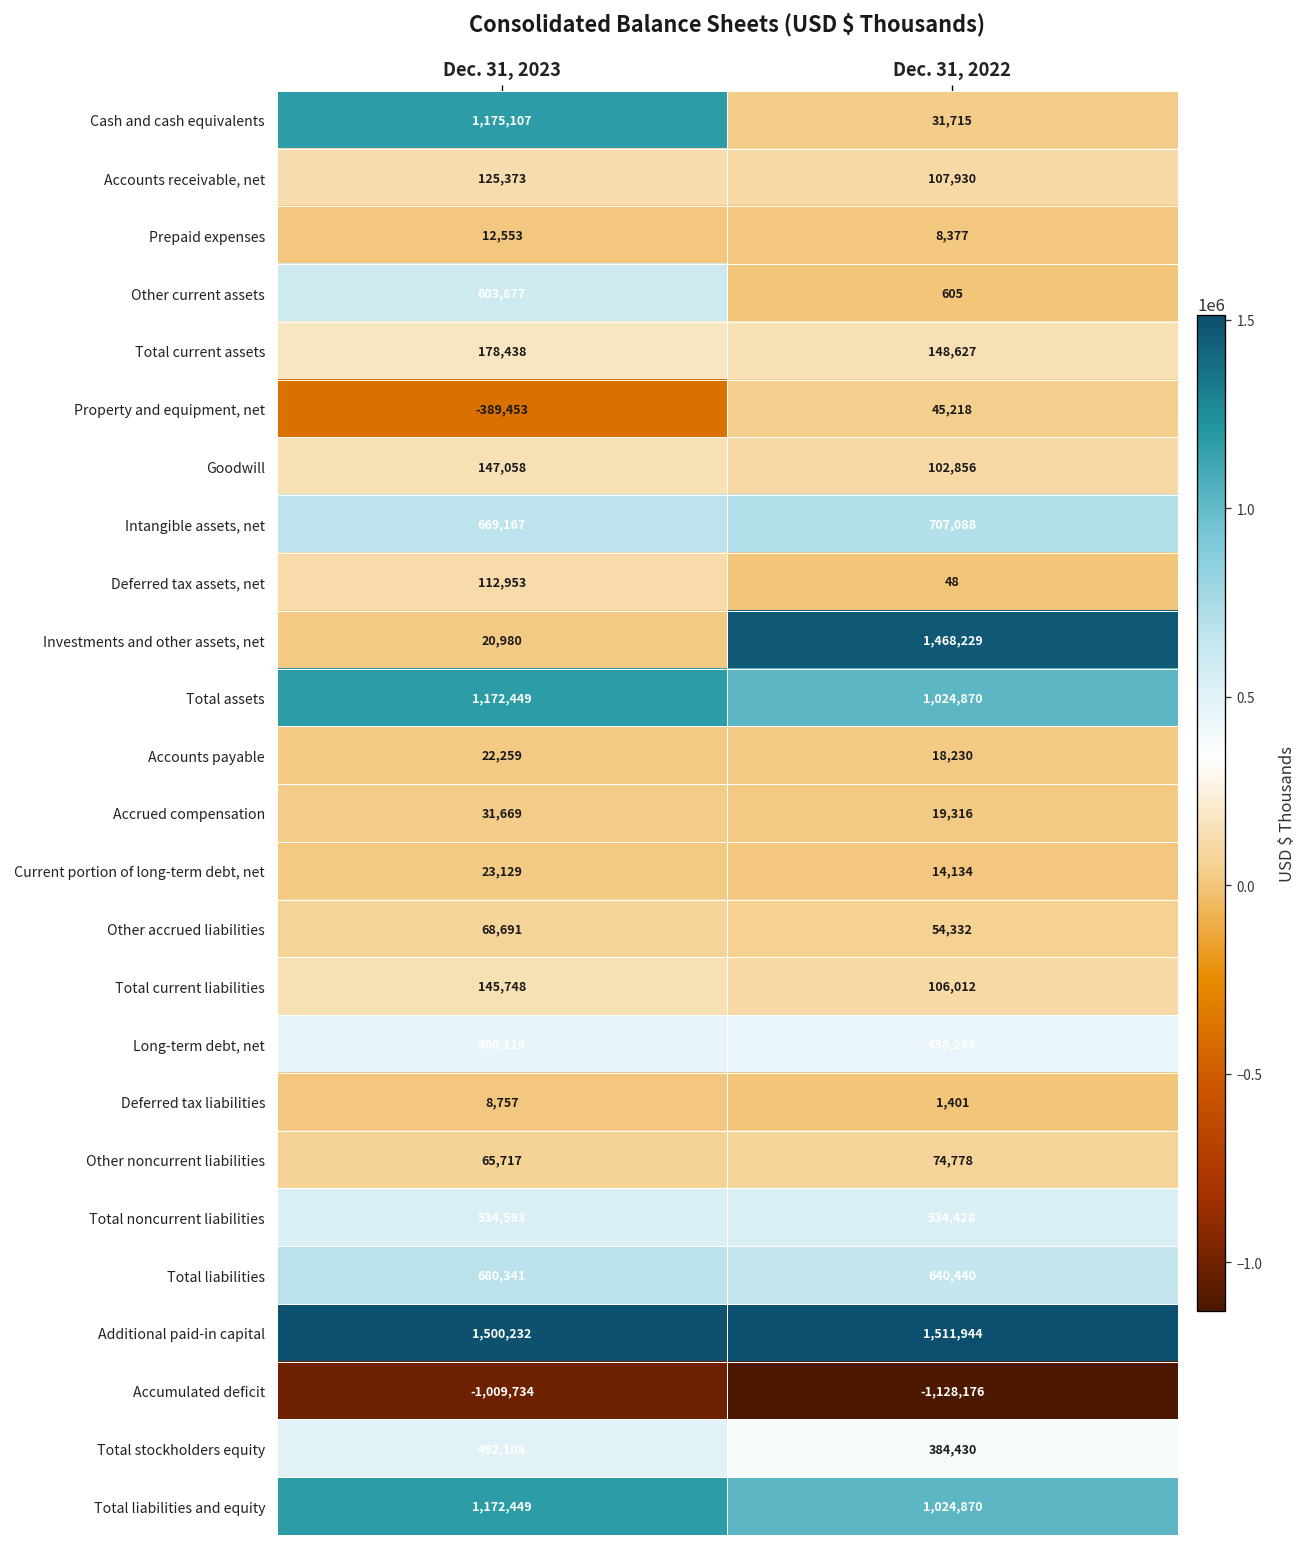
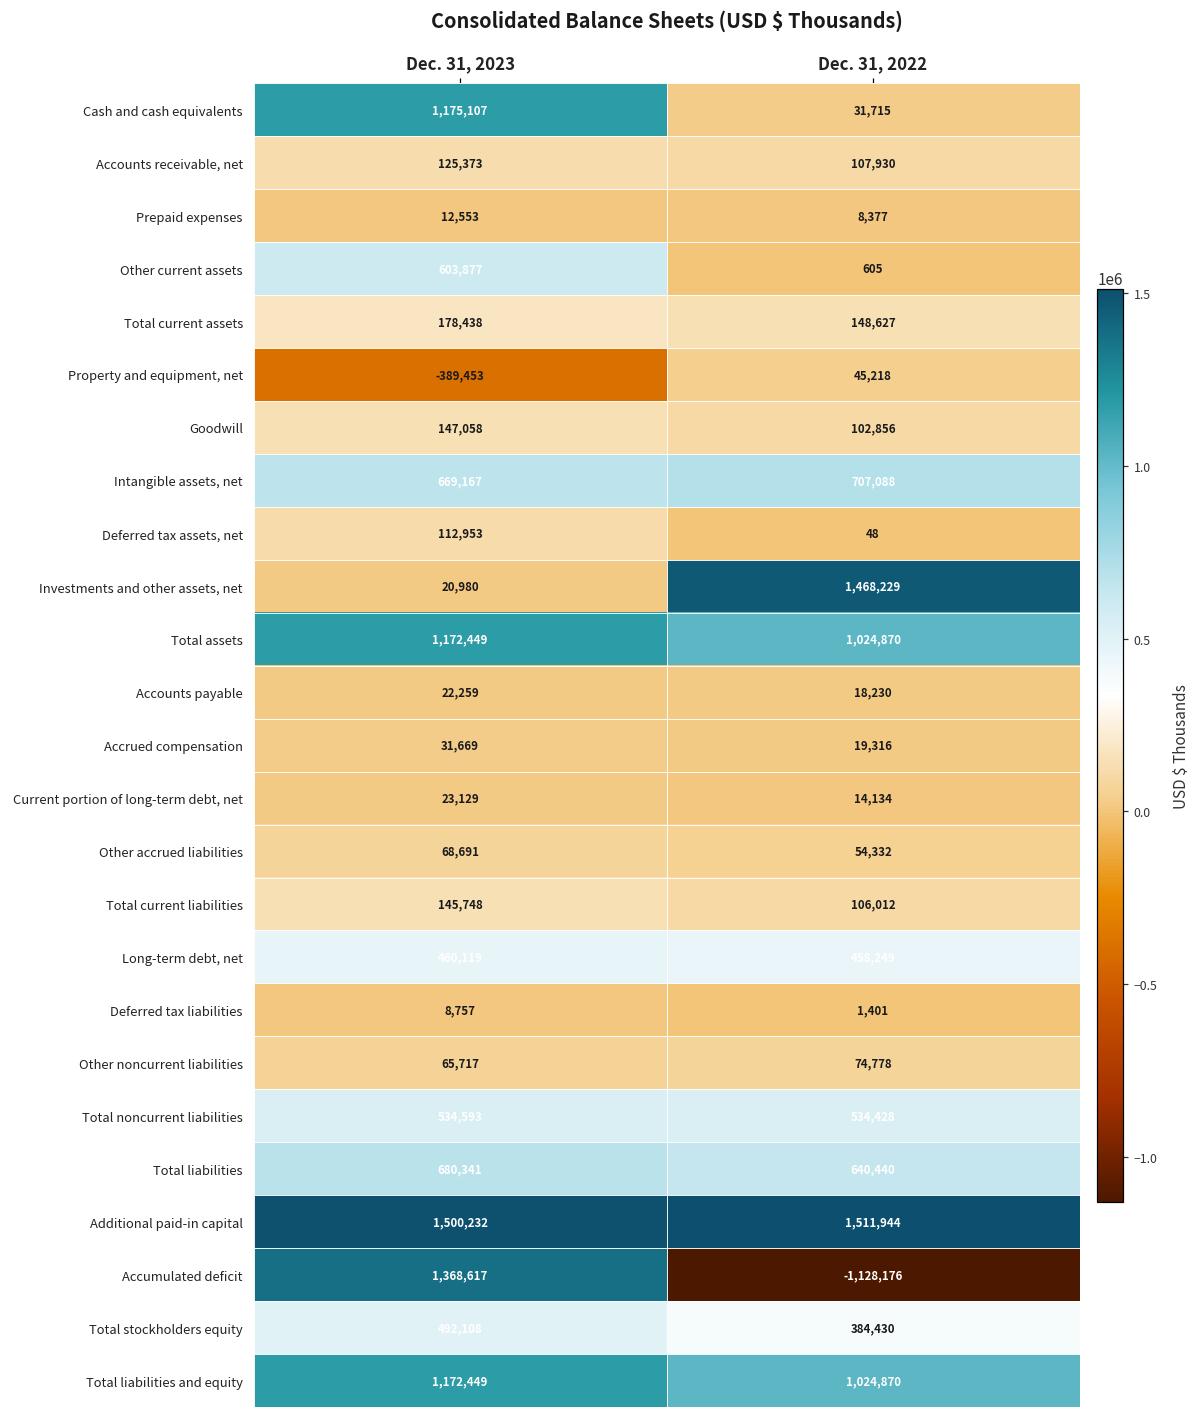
  {
    "Cash and cash equivalents": {
      "Dec. 31, 2023": "1,175,107",
      "Dec. 31, 2022": "31,715"
    },
    "Accounts receivable, net": {
      "Dec. 31, 2023": "125,373",
      "Dec. 31, 2022": "107,930"
    },
    "Prepaid expenses": {
      "Dec. 31, 2023": "12,553",
      "Dec. 31, 2022": "8,377"
    },
    "Other current assets": {
      "Dec. 31, 2023": "603,877",
      "Dec. 31, 2022": "605"
    },
    "Total current assets": {
      "Dec. 31, 2023": "178,438",
      "Dec. 31, 2022": "148,627"
    },
    "Property and equipment, net": {
      "Dec. 31, 2023": "-389,453",
      "Dec. 31, 2022": "45,218"
    },
    "Goodwill": {
      "Dec. 31, 2023": "147,058",
      "Dec. 31, 2022": "102,856"
    },
    "Intangible assets, net": {
      "Dec. 31, 2023": "669,167",
      "Dec. 31, 2022": "707,088"
    },
    "Deferred tax assets, net": {
      "Dec. 31, 2023": "112,953",
      "Dec. 31, 2022": "48"
    },
    "Investments and other assets, net": {
      "Dec. 31, 2023": "20,980",
      "Dec. 31, 2022": "1,468,229"
    },
    "Total assets": {
      "Dec. 31, 2023": "1,172,449",
      "Dec. 31, 2022": "1,024,870"
    },
    "Accounts payable": {
      "Dec. 31, 2023": "22,259",
      "Dec. 31, 2022": "18,230"
    },
    "Accrued compensation": {
      "Dec. 31, 2023": "31,669",
      "Dec. 31, 2022": "19,316"
    },
    "Current portion of long-term debt, net": {
      "Dec. 31, 2023": "23,129",
      "Dec. 31, 2022": "14,134"
    },
    "Other accrued liabilities": {
      "Dec. 31, 2023": "68,691",
      "Dec. 31, 2022": "54,332"
    },
    "Total current liabilities": {
      "Dec. 31, 2023": "145,748",
      "Dec. 31, 2022": "106,012"
    },
    "Deferred tax liabilities": {
      "Dec. 31, 2023": "8,757",
      "Dec. 31, 2022": "1,401"
    },
    "Other noncurrent liabilities": {
      "Dec. 31, 2023": "65,717",
      "Dec. 31, 2022": "74,778"
    },
    "Total liabilities": {
      "Dec. 31, 2023": "680,341",
      "Dec. 31, 2022": "640,440"
    },
    "Additional paid-in capital": {
      "Dec. 31, 2023": "1,500,232",
      "Dec. 31, 2022": "1,511,944"
    },
    "Accumulated deficit": {
-     "Dec. 31, 2023": "-1,009,734",
+     "Dec. 31, 2023": "1,368,617",
      "Dec. 31, 2022": "-1,128,176"
    },
    "Total stockholders equity": {
      "Dec. 31, 2022": "384,430"
    },
    "Total liabilities and equity": {
      "Dec. 31, 2023": "1,172,449",
      "Dec. 31, 2022": "1,024,870"
    }
  }
